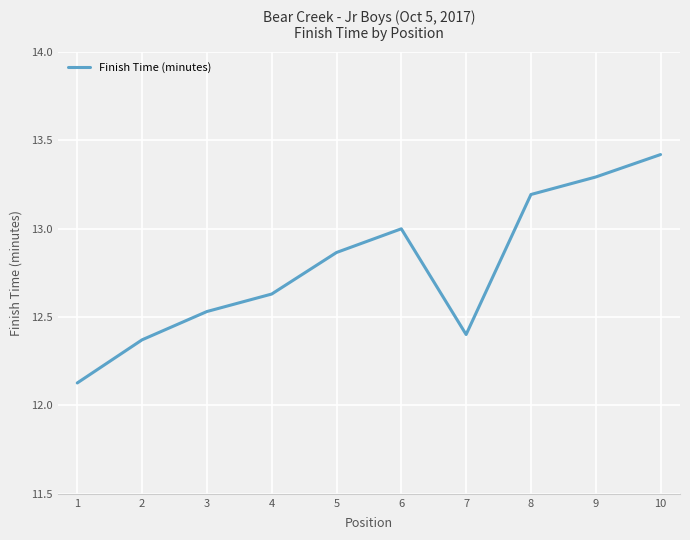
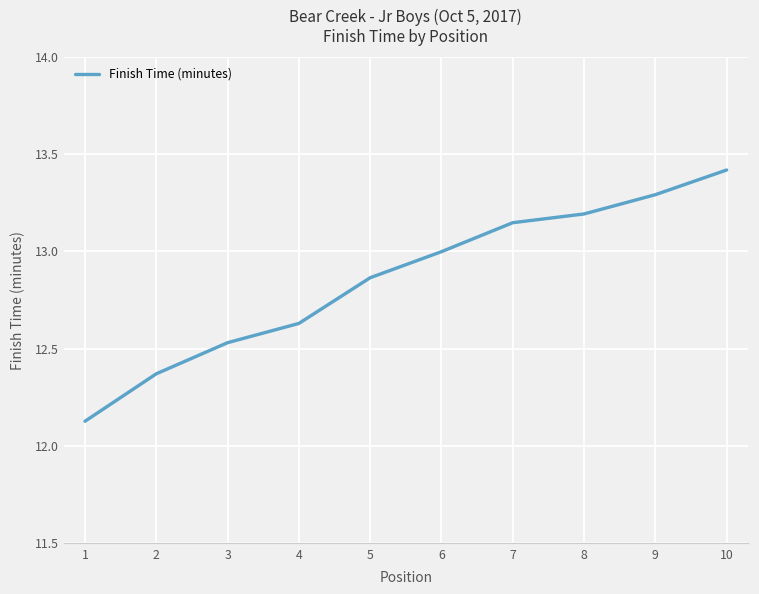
  {
    "1": 12.13,
    "2": 12.37,
    "3": 12.53,
    "4": 12.63,
    "5": 12.87,
    "6": 13.00,
-   "7": 12.40,
+   "7": 13.15,
    "8": 13.19,
    "9": 13.29,
    "10": 13.42
  }
